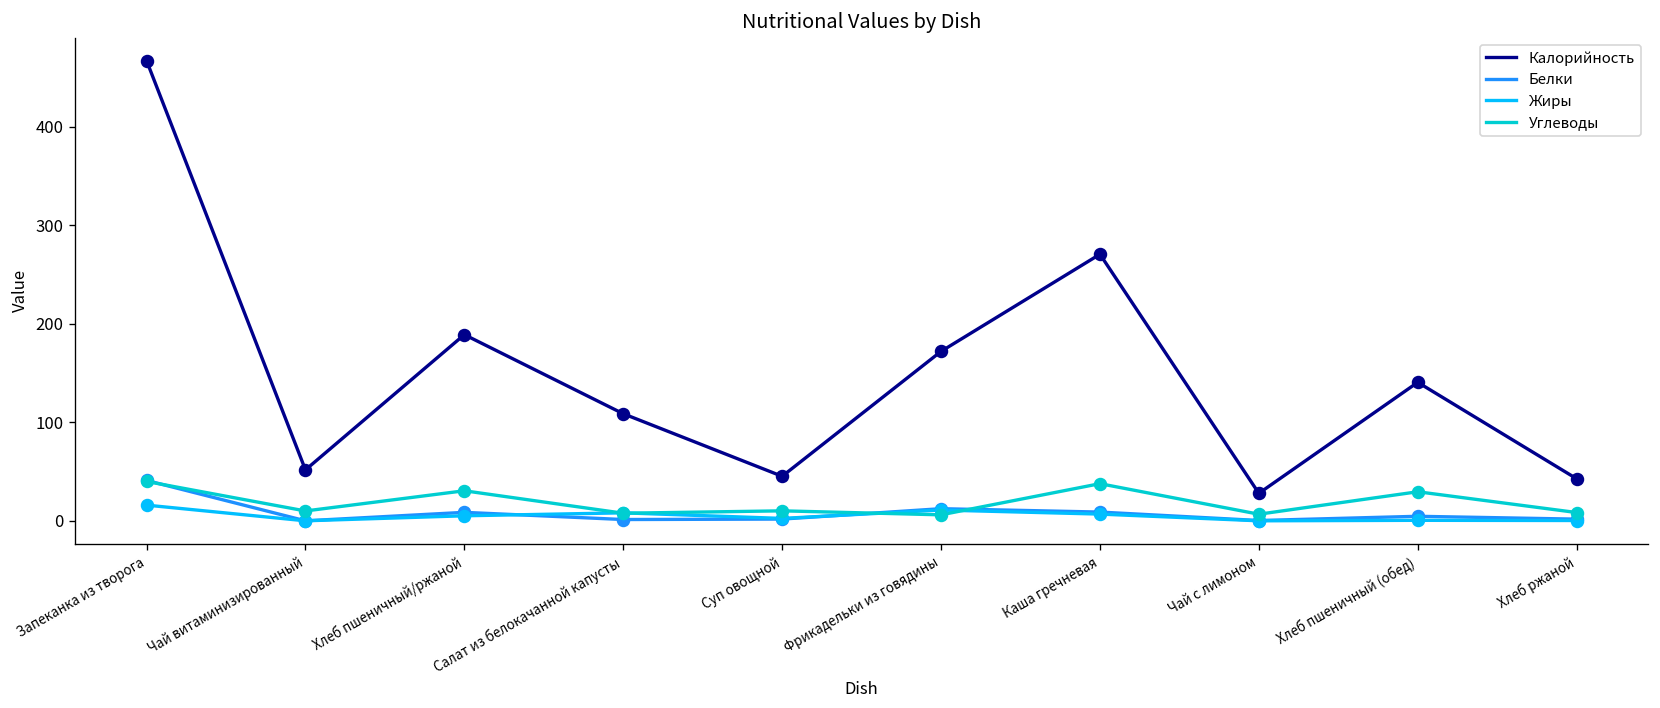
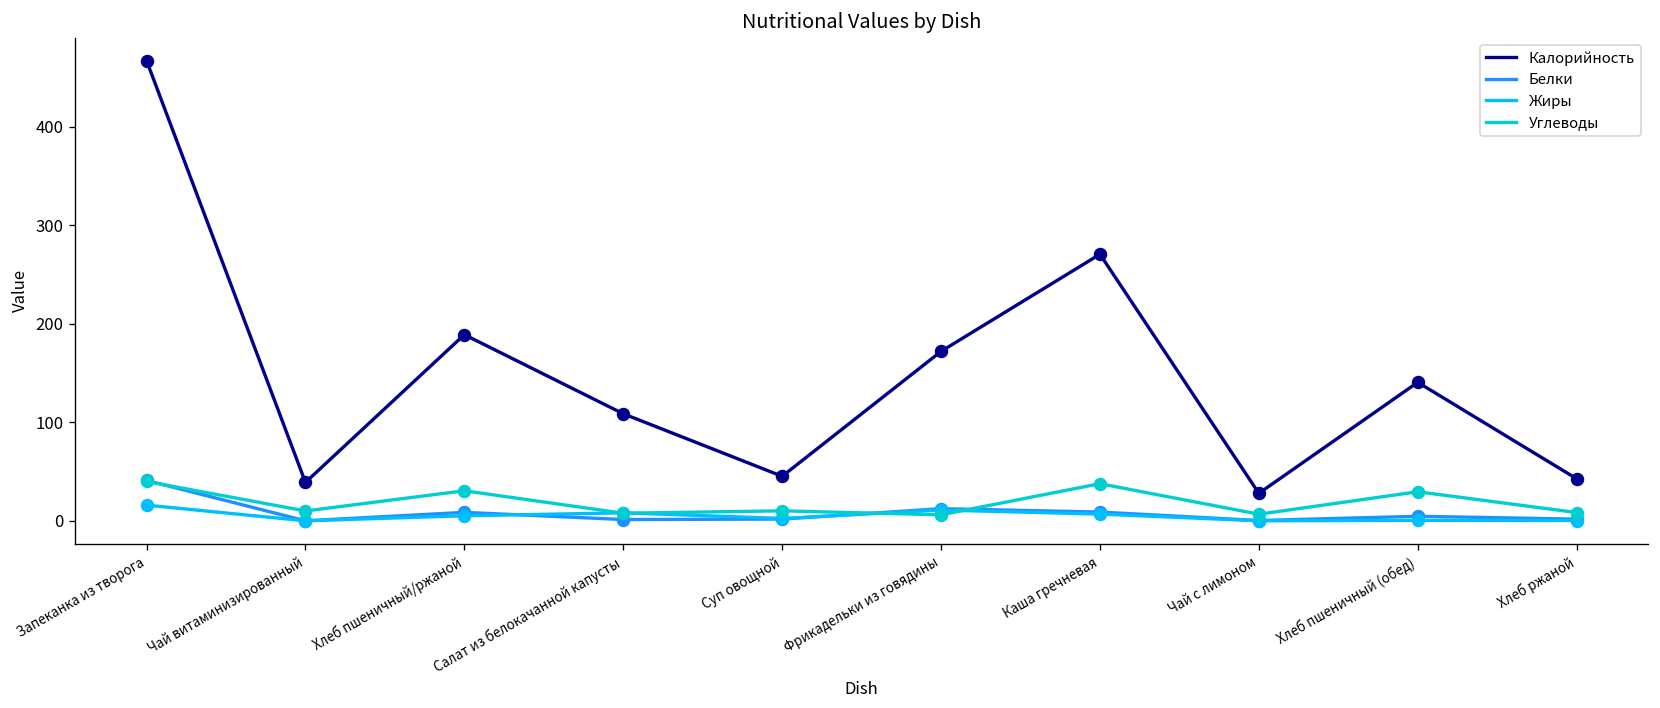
  {
    "Калорийность": {
      "Запеканка из творога": 470,
-     "Чай витаминизированный": 50,
+     "Чай витаминизированный": 40,
      "Хлеб пшеничный/ржаной": 190,
      "Салат из белокачанной капусты": 110,
      "Суп овощной": 50,
      "Фрикадельки из говядины": 170,
      "Каша гречневая": 270,
      "Чай с лимоном": 30,
      "Хлеб пшеничный (обед)": 140,
      "Хлеб ржаной": 40
    }
  }
